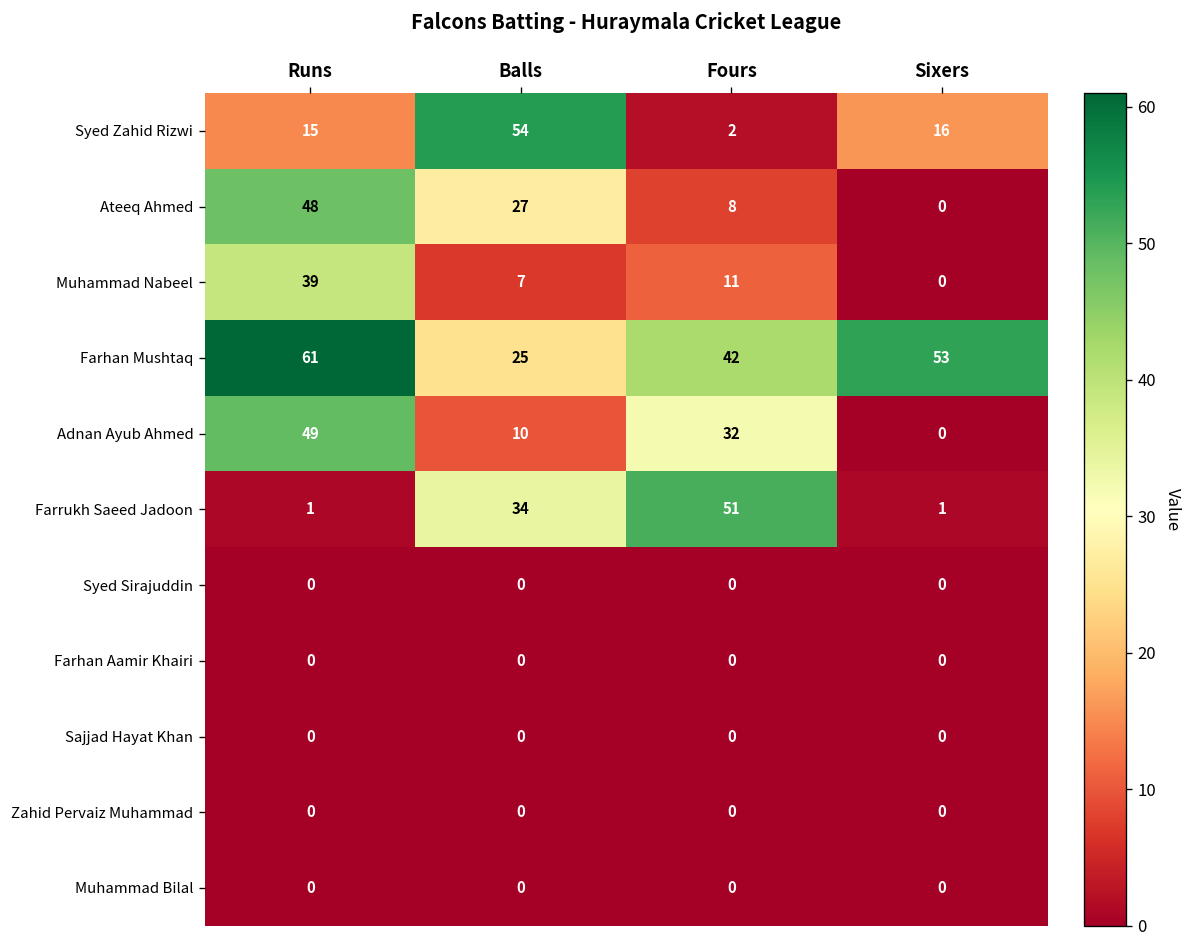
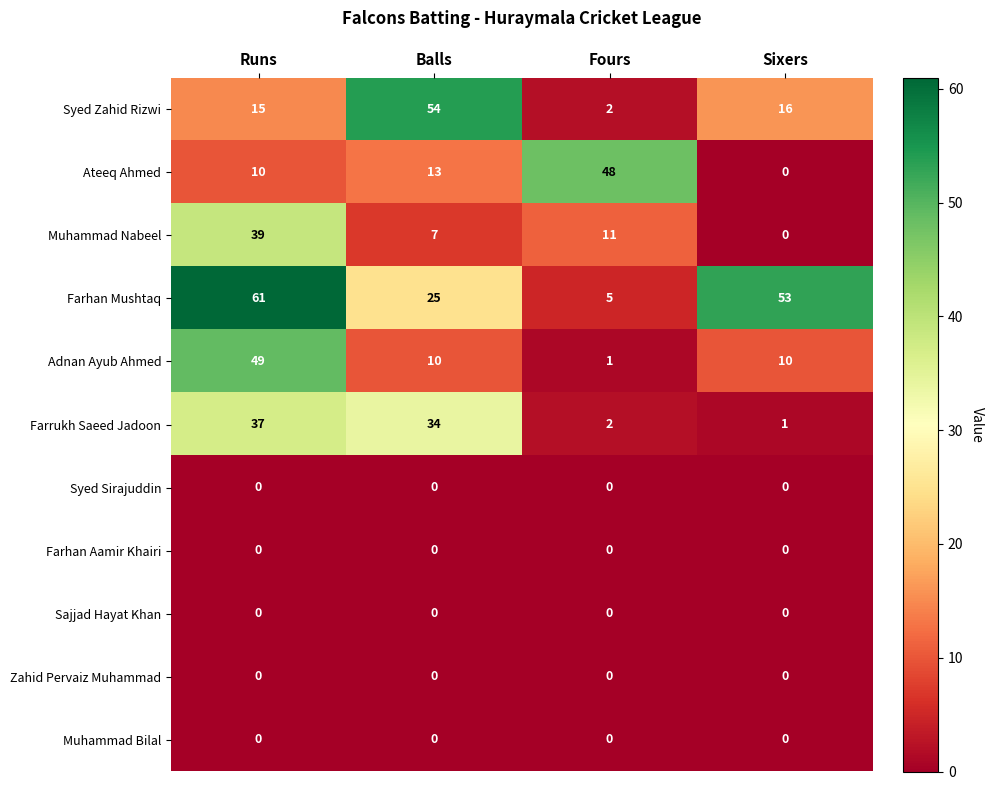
  {
    "Syed Zahid Rizwi": {
      "Runs": 15,
      "Balls": 54,
      "Fours": 2,
      "Sixers": 16
    },
    "Ateeq Ahmed": {
-     "Runs": 48,
-     "Balls": 27,
-     "Fours": 8,
+     "Runs": 10,
+     "Balls": 13,
+     "Fours": 48,
      "Sixers": 0
    },
    "Muhammad Nabeel": {
      "Runs": 39,
      "Balls": 7,
      "Fours": 11,
      "Sixers": 0
    },
    "Farhan Mushtaq": {
      "Runs": 61,
      "Balls": 25,
-     "Fours": 42,
+     "Fours": 5,
      "Sixers": 53
    },
    "Adnan Ayub Ahmed": {
      "Runs": 49,
      "Balls": 10,
-     "Fours": 32,
-     "Sixers": 0
+     "Fours": 1,
+     "Sixers": 10
    },
    "Farrukh Saeed Jadoon": {
-     "Runs": 1,
+     "Runs": 37,
      "Balls": 34,
-     "Fours": 51,
+     "Fours": 2,
      "Sixers": 1
    },
    "Syed Sirajuddin": {
      "Runs": 0,
      "Balls": 0,
      "Fours": 0,
      "Sixers": 0
    },
    "Farhan Aamir Khairi": {
      "Runs": 0,
      "Balls": 0,
      "Fours": 0,
      "Sixers": 0
    },
    "Sajjad Hayat Khan": {
      "Runs": 0,
      "Balls": 0,
      "Fours": 0,
      "Sixers": 0
    },
    "Zahid Pervaiz Muhammad": {
      "Runs": 0,
      "Balls": 0,
      "Fours": 0,
      "Sixers": 0
    },
    "Muhammad Bilal": {
      "Runs": 0,
      "Balls": 0,
      "Fours": 0,
      "Sixers": 0
    }
  }
